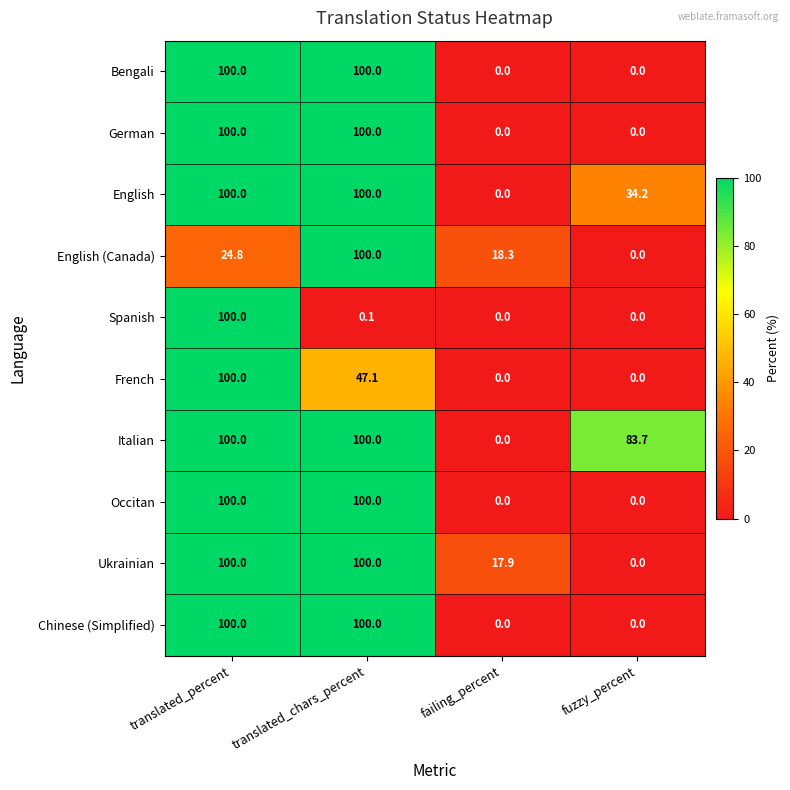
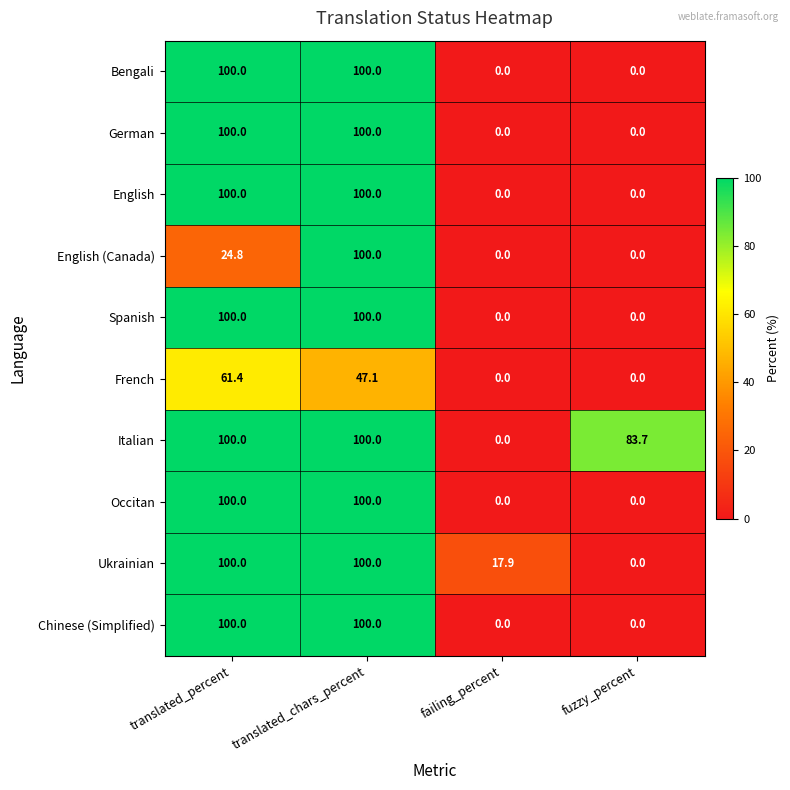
  {
    "Bengali": {
      "translated_percent": 100.0,
      "translated_chars_percent": 100.0,
      "failing_percent": 0.0,
      "fuzzy_percent": 0.0
    },
    "German": {
      "translated_percent": 100.0,
      "translated_chars_percent": 100.0,
      "failing_percent": 0.0,
      "fuzzy_percent": 0.0
    },
    "English": {
      "translated_percent": 100.0,
      "translated_chars_percent": 100.0,
      "failing_percent": 0.0,
-     "fuzzy_percent": 34.2
+     "fuzzy_percent": 0.0
    },
    "English (Canada)": {
      "translated_percent": 24.8,
      "translated_chars_percent": 100.0,
-     "failing_percent": 18.3,
+     "failing_percent": 0.0,
      "fuzzy_percent": 0.0
    },
    "Spanish": {
      "translated_percent": 100.0,
-     "translated_chars_percent": 0.1,
+     "translated_chars_percent": 100.0,
      "failing_percent": 0.0,
      "fuzzy_percent": 0.0
    },
    "French": {
-     "translated_percent": 100.0,
+     "translated_percent": 61.4,
      "translated_chars_percent": 47.1,
      "failing_percent": 0.0,
      "fuzzy_percent": 0.0
    },
    "Italian": {
      "translated_percent": 100.0,
      "translated_chars_percent": 100.0,
      "failing_percent": 0.0,
      "fuzzy_percent": 83.7
    },
    "Occitan": {
      "translated_percent": 100.0,
      "translated_chars_percent": 100.0,
      "failing_percent": 0.0,
      "fuzzy_percent": 0.0
    },
    "Ukrainian": {
      "translated_percent": 100.0,
      "translated_chars_percent": 100.0,
      "failing_percent": 17.9,
      "fuzzy_percent": 0.0
    },
    "Chinese (Simplified)": {
      "translated_percent": 100.0,
      "translated_chars_percent": 100.0,
      "failing_percent": 0.0,
      "fuzzy_percent": 0.0
    }
  }
